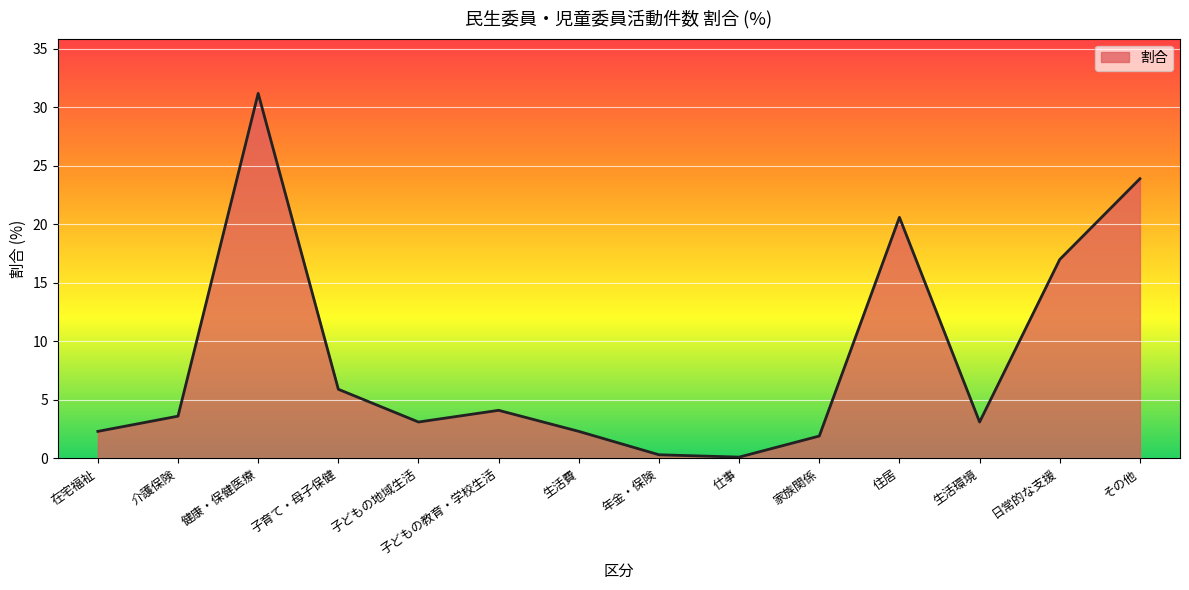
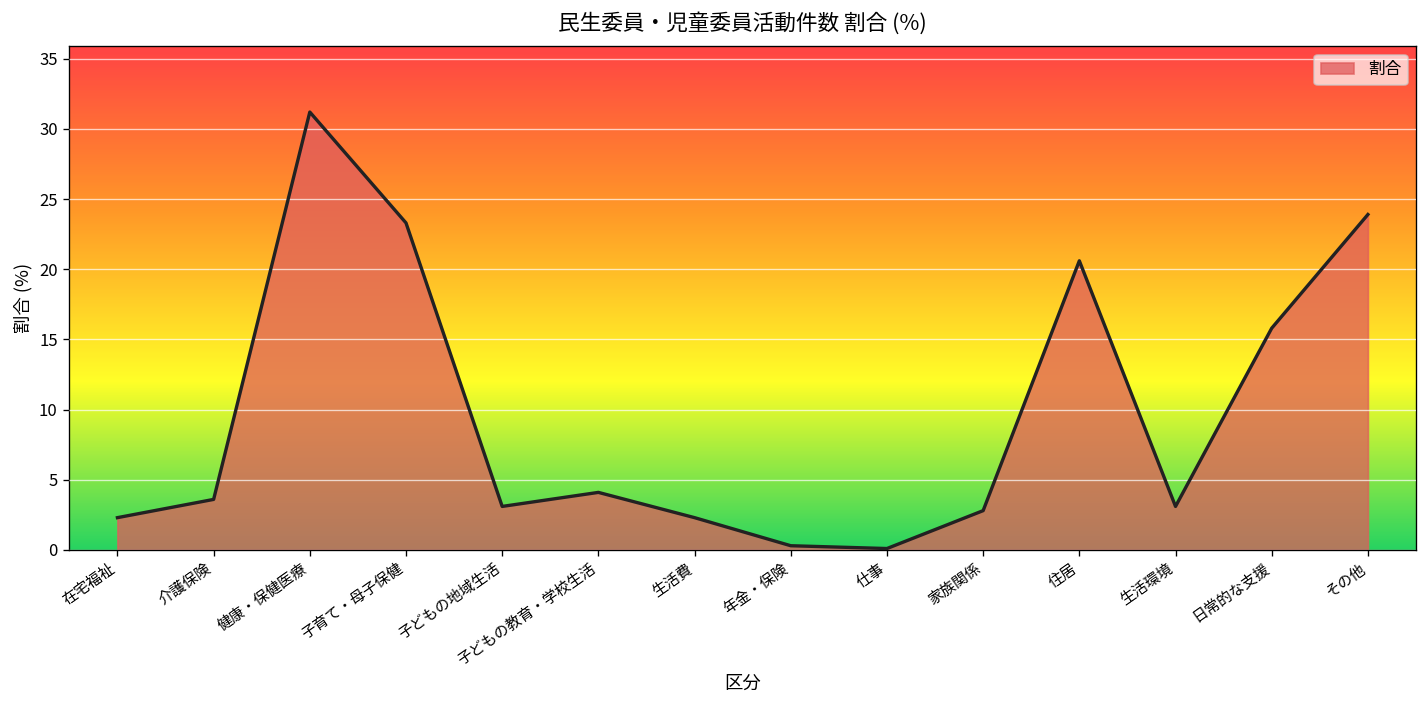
  {
    "在宅福祉": 2.3,
    "介護保険": 3.6,
    "健康・保健医療": 31.2,
-   "子育て・母子保健": 5.9,
+   "子育て・母子保健": 23.3,
    "子どもの地域生活": 3.1,
    "子どもの教育・学校生活": 4.1,
    "生活費": 2.3,
    "年金・保険": 0.3,
    "仕事": 0.1,
-   "家族関係": 1.9,
+   "家族関係": 2.8,
    "住居": 20.6,
    "生活環境": 3.1,
-   "日常的な支援": 17.0,
+   "日常的な支援": 15.8,
    "その他": 23.9
  }
